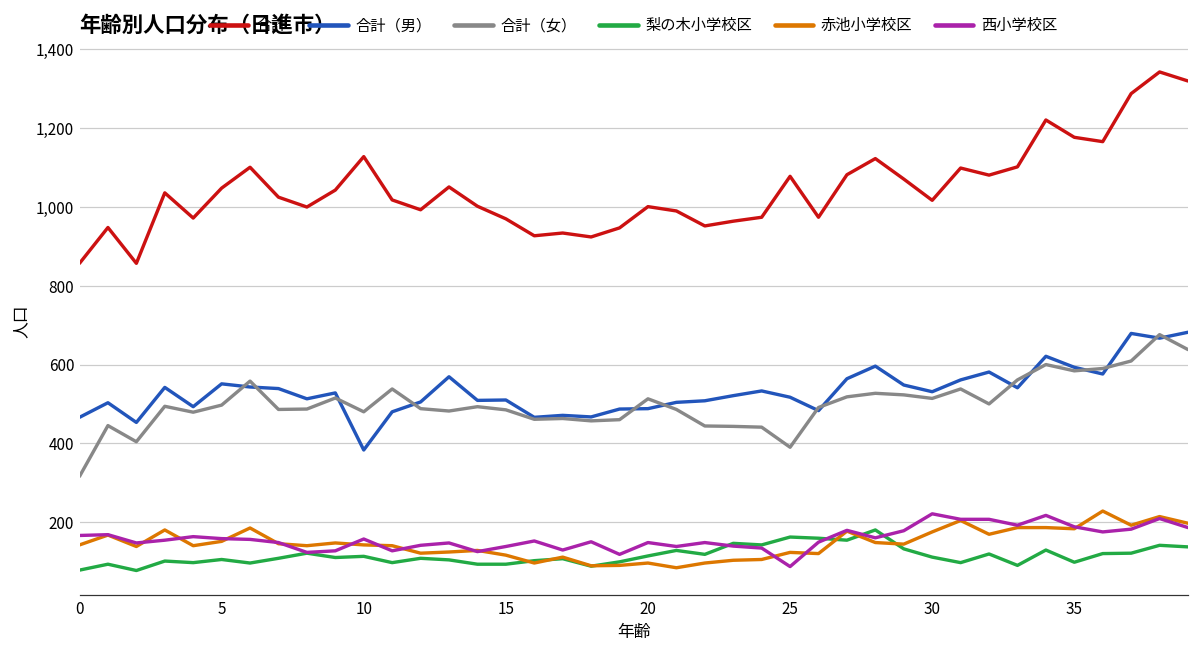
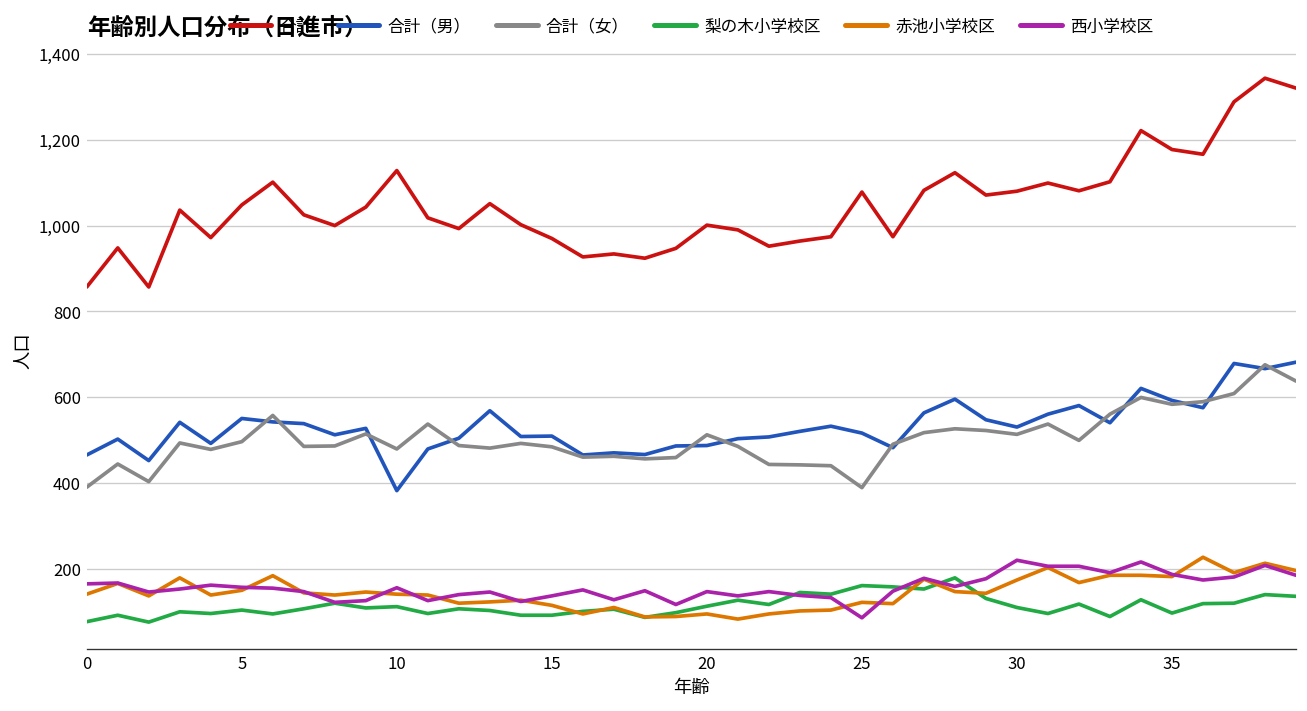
  {
    "合計": {
      "0": "860",
      "5": "1,050",
      "10": "1,130",
      "15": "970",
      "20": "1,000",
      "25": "1,080",
-     "30": "1,020",
+     "30": "1,080",
      "35": "1,180"
    },
    "合計（男）": {
      "0": "470",
      "5": "550",
      "10": "380",
      "15": "510",
      "20": "490",
      "25": "520",
      "30": "530",
      "35": "590"
    },
    "合計（女）": {
-     "0": "320",
+     "0": "390",
      "5": "500",
      "10": "480",
      "15": "490",
      "20": "510",
      "25": "390",
      "30": "510",
      "35": "580"
    },
    "梨の木小学校区": {
      "0": "80",
      "5": "110",
      "10": "110",
      "15": "90",
      "20": "110",
      "25": "160",
      "30": "110",
      "35": "100"
    },
    "赤池小学校区": {
      "0": "140",
      "5": "150",
      "10": "140",
      "15": "120",
      "20": "100",
      "25": "120",
      "30": "180"
    },
    "西小学校区": {
      "0": "170",
      "5": "160",
      "10": "160",
      "15": "140",
      "20": "150",
      "25": "90",
      "30": "220"
    }
  }
